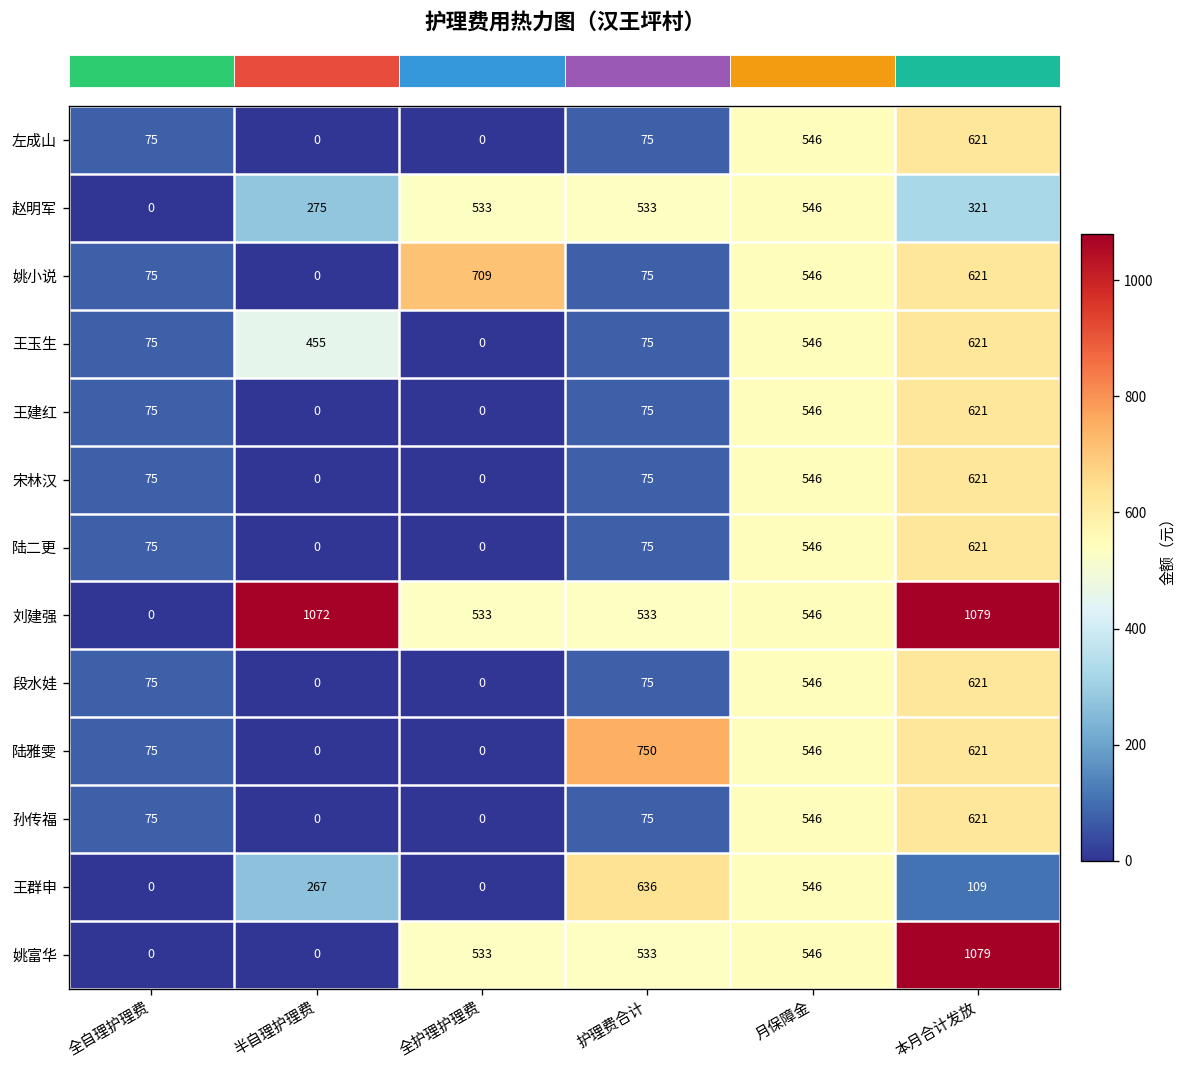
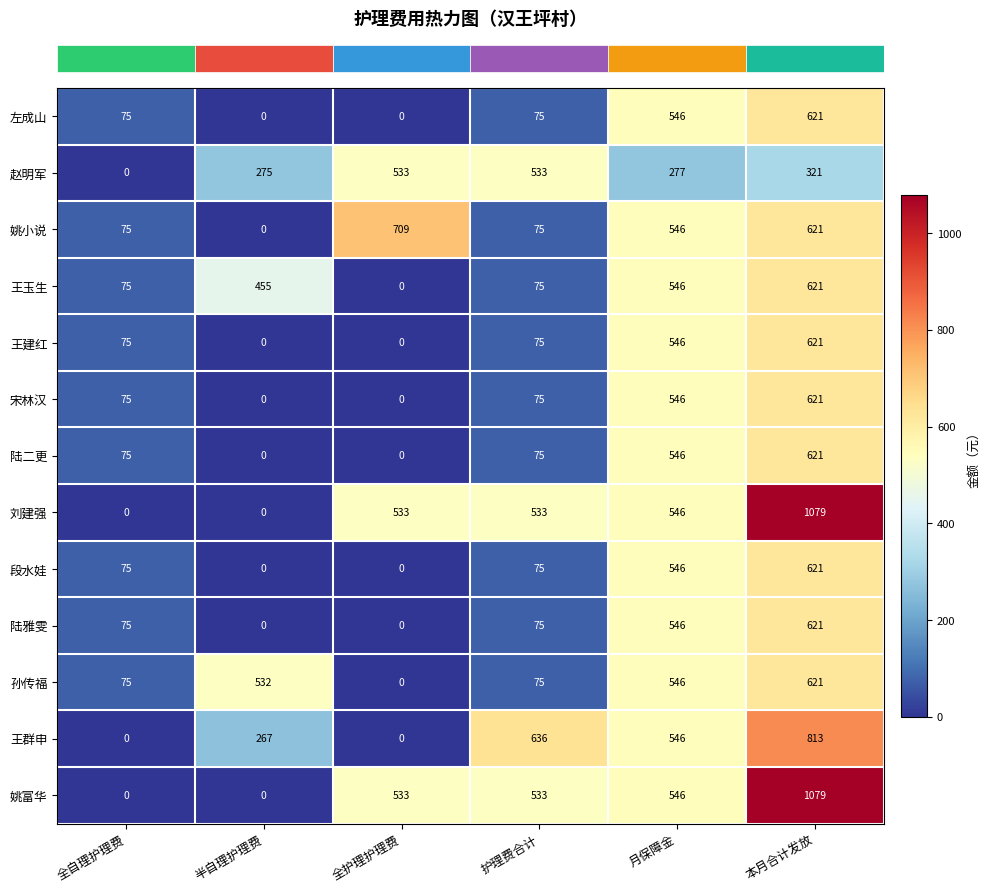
  {
    "左成山": {
      "全自理护理费": 75,
      "半自理护理费": 0,
      "全护理护理费": 0,
      "护理费合计": 75,
      "月保障金": 546,
      "本月合计发放": 621
    },
    "赵明军": {
      "全自理护理费": 0,
      "半自理护理费": 275,
      "全护理护理费": 533,
      "护理费合计": 533,
-     "月保障金": 546,
+     "月保障金": 277,
      "本月合计发放": 321
    },
    "姚小说": {
      "全自理护理费": 75,
      "半自理护理费": 0,
      "全护理护理费": 709,
      "护理费合计": 75,
      "月保障金": 546,
      "本月合计发放": 621
    },
    "王玉生": {
      "全自理护理费": 75,
      "半自理护理费": 455,
      "全护理护理费": 0,
      "护理费合计": 75,
      "月保障金": 546,
      "本月合计发放": 621
    },
    "王建红": {
      "全自理护理费": 75,
      "半自理护理费": 0,
      "全护理护理费": 0,
      "护理费合计": 75,
      "月保障金": 546,
      "本月合计发放": 621
    },
    "宋林汉": {
      "全自理护理费": 75,
      "半自理护理费": 0,
      "全护理护理费": 0,
      "护理费合计": 75,
      "月保障金": 546,
      "本月合计发放": 621
    },
    "陆二更": {
      "全自理护理费": 75,
      "半自理护理费": 0,
      "全护理护理费": 0,
      "护理费合计": 75,
      "月保障金": 546,
      "本月合计发放": 621
    },
    "刘建强": {
      "全自理护理费": 0,
-     "半自理护理费": 1072,
+     "半自理护理费": 0,
      "全护理护理费": 533,
      "护理费合计": 533,
      "月保障金": 546,
      "本月合计发放": 1079
    },
    "段水娃": {
      "全自理护理费": 75,
      "半自理护理费": 0,
      "全护理护理费": 0,
      "护理费合计": 75,
      "月保障金": 546,
      "本月合计发放": 621
    },
    "陆雅雯": {
      "全自理护理费": 75,
      "半自理护理费": 0,
      "全护理护理费": 0,
-     "护理费合计": 750,
+     "护理费合计": 75,
      "月保障金": 546,
      "本月合计发放": 621
    },
    "孙传福": {
      "全自理护理费": 75,
-     "半自理护理费": 0,
+     "半自理护理费": 532,
      "全护理护理费": 0,
      "护理费合计": 75,
      "月保障金": 546,
      "本月合计发放": 621
    },
    "王群申": {
      "全自理护理费": 0,
      "半自理护理费": 267,
      "全护理护理费": 0,
      "护理费合计": 636,
      "月保障金": 546,
-     "本月合计发放": 109
+     "本月合计发放": 813
    },
    "姚富华": {
      "全自理护理费": 0,
      "半自理护理费": 0,
      "全护理护理费": 533,
      "护理费合计": 533,
      "月保障金": 546,
      "本月合计发放": 1079
    }
  }
